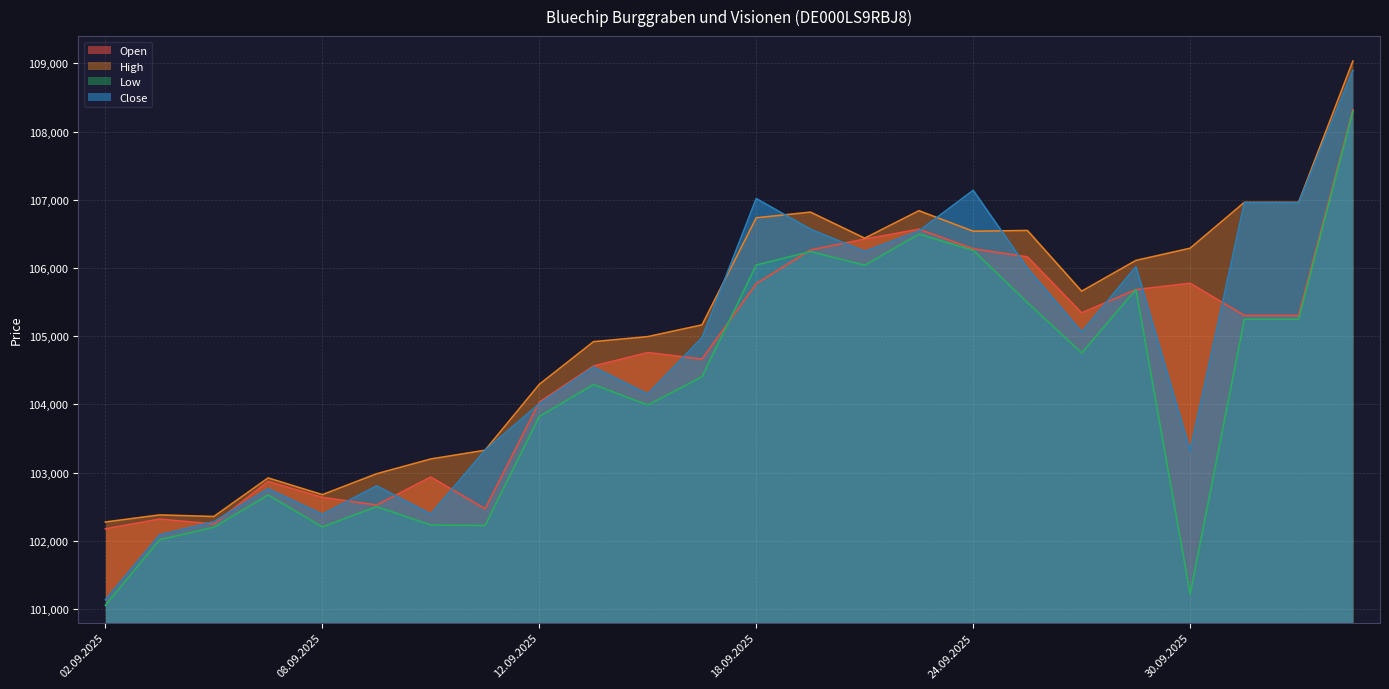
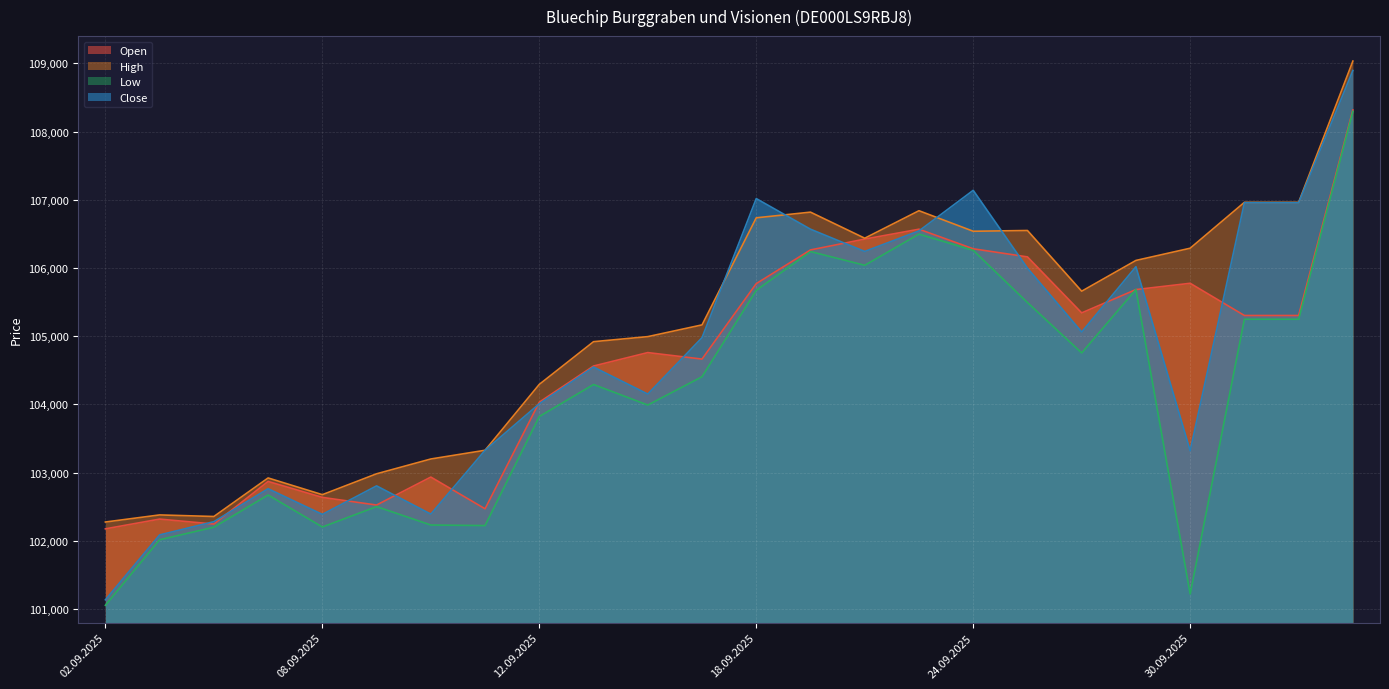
  {
    "Low": {
      "02.09.2025": "101,100",
      "08.09.2025": "102,200",
      "12.09.2025": "103,800",
-     "18.09.2025": "106,000",
+     "18.09.2025": "105,700",
      "30.09.2025": "101,200"
    },
    "Close": {
      "02.09.2025": "101,100",
      "08.09.2025": "102,400",
      "18.09.2025": "107,000",
      "24.09.2025": "107,100",
      "30.09.2025": "103,300"
    }
  }
